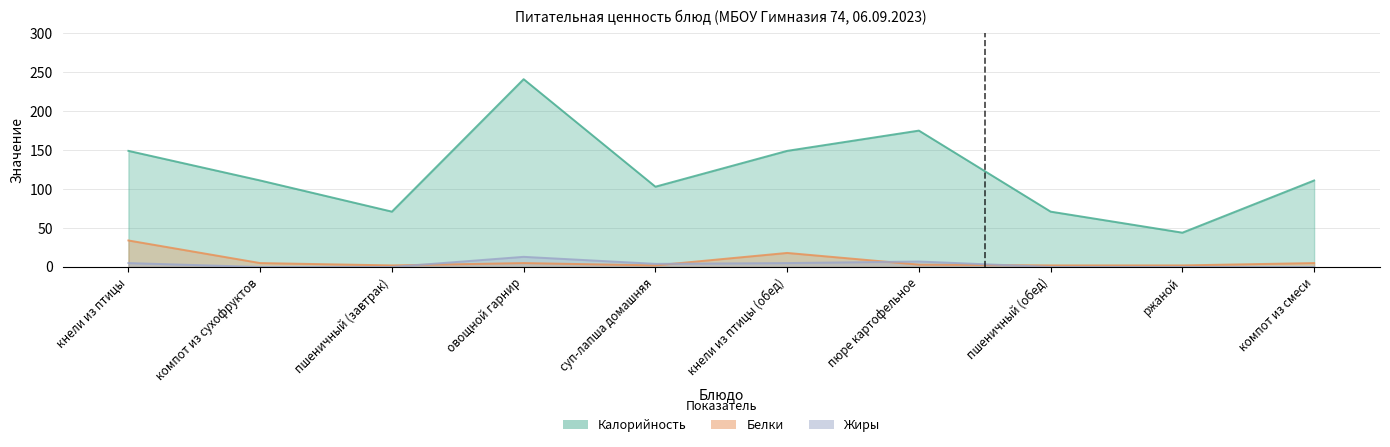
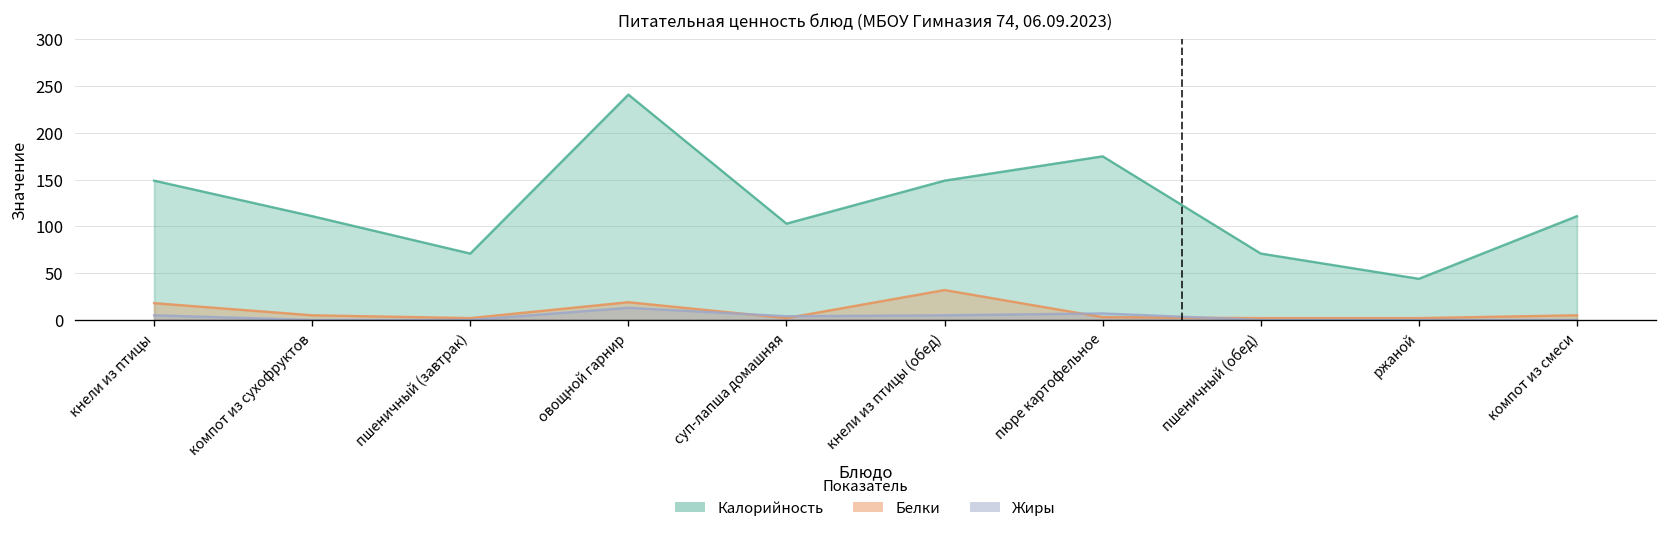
  {
    "Белки": {
-     "кнели из птицы": 30,
+     "кнели из птицы": 20,
      "компот из сухофруктов": 10,
-     "овощной гарнир": 10,
-     "кнели из птицы (обед)": 20,
+     "овощной гарнир": 20,
+     "кнели из птицы (обед)": 30,
      "пюре картофельное": 0,
      "компот из смеси": 10
    }
  }
